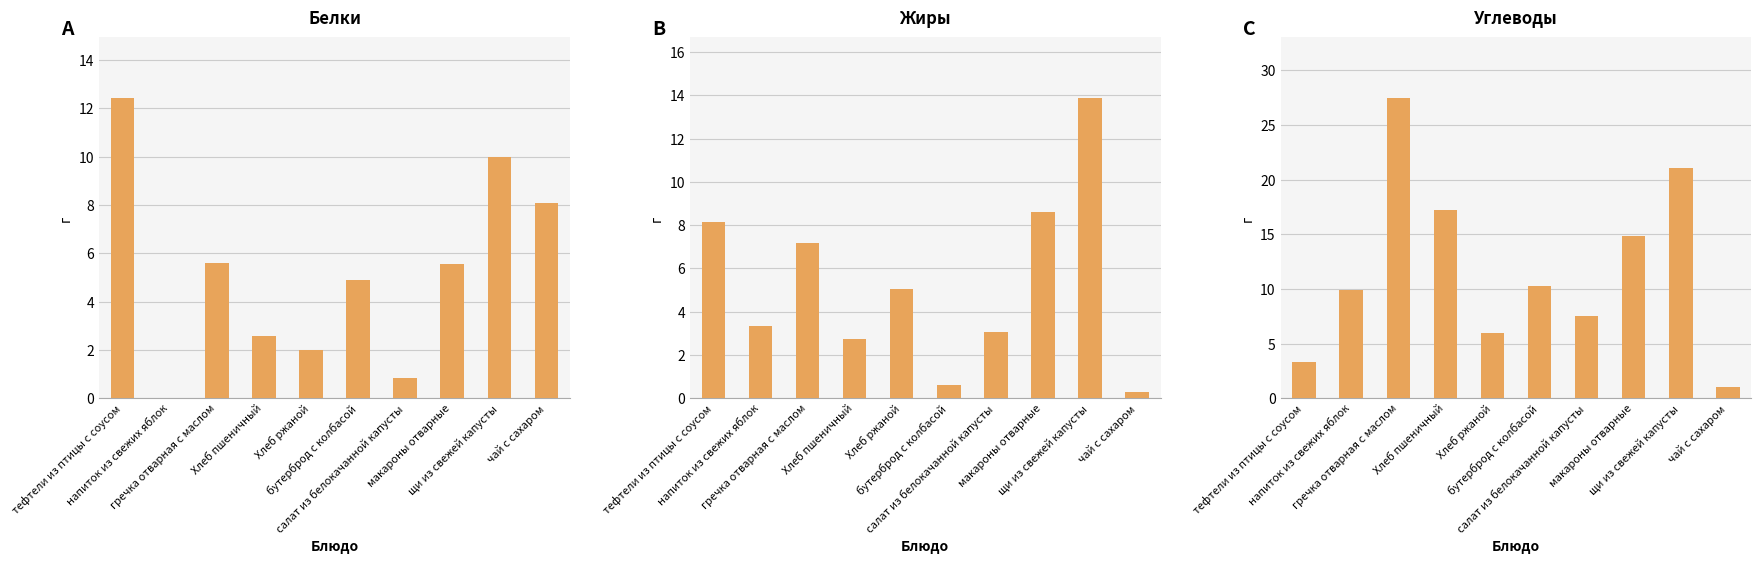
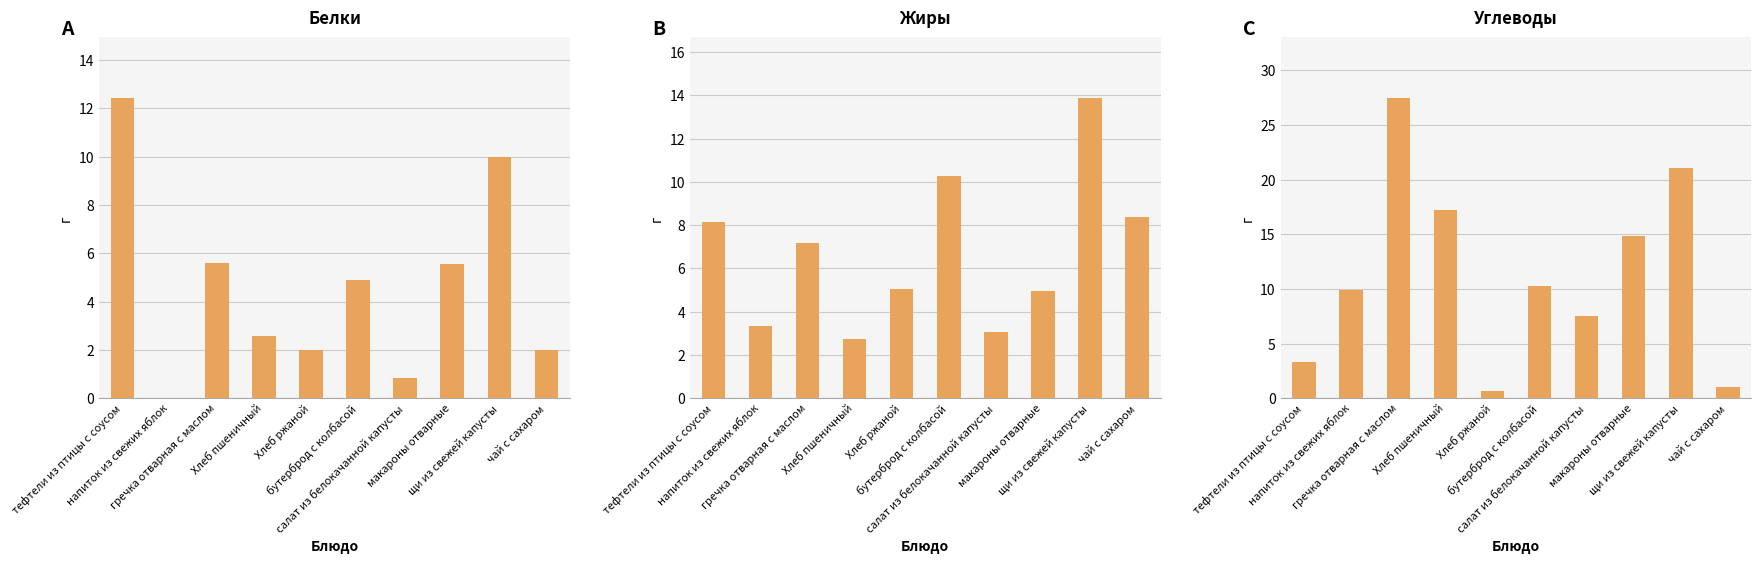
  {
    "Белки": {
      "тефтели из птицы с соусом": 12.4,
      "гречка отварная с маслом": 5.6,
      "Хлеб пшеничный": 2.6,
      "Хлеб ржаной": 2.0,
      "бутерброд с колбасой": 4.9,
      "салат из белокачанной капусты": 0.8,
      "макароны отварные": 5.6,
      "щи из свежей капусты": 10.0,
-     "чай с сахаром": 8.1
+     "чай с сахаром": 2.0
    },
    "Жиры": {
      "тефтели из птицы с соусом": 8.1,
      "напиток из свежих яблок": 3.4,
      "гречка отварная с маслом": 7.2,
      "Хлеб пшеничный": 2.8,
      "Хлеб ржаной": 5.1,
-     "бутерброд с колбасой": 0.6,
+     "бутерброд с колбасой": 10.3,
      "салат из белокачанной капусты": 3.1,
-     "макароны отварные": 8.6,
+     "макароны отварные": 5.0,
      "щи из свежей капусты": 13.9,
-     "чай с сахаром": 0.3
+     "чай с сахаром": 8.4
    },
    "Углеводы": {
      "тефтели из птицы с соусом": 3.3,
      "напиток из свежих яблок": 9.9,
      "гречка отварная с маслом": 27.5,
      "Хлеб пшеничный": 17.2,
-     "Хлеб ржаной": 6.0,
+     "Хлеб ржаной": 0.7,
      "бутерброд с колбасой": 10.3,
      "салат из белокачанной капусты": 7.5,
      "макароны отварные": 14.9,
      "щи из свежей капусты": 21.1,
      "чай с сахаром": 1.0
    }
  }
